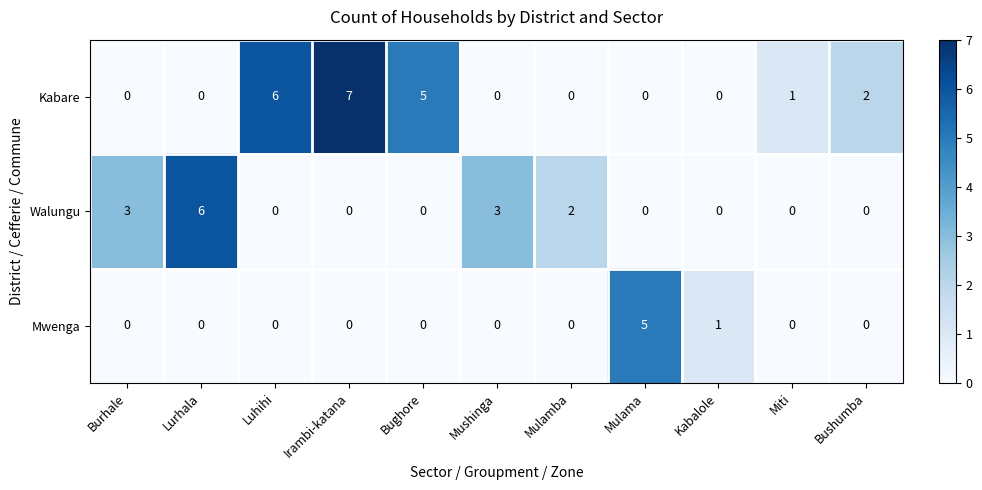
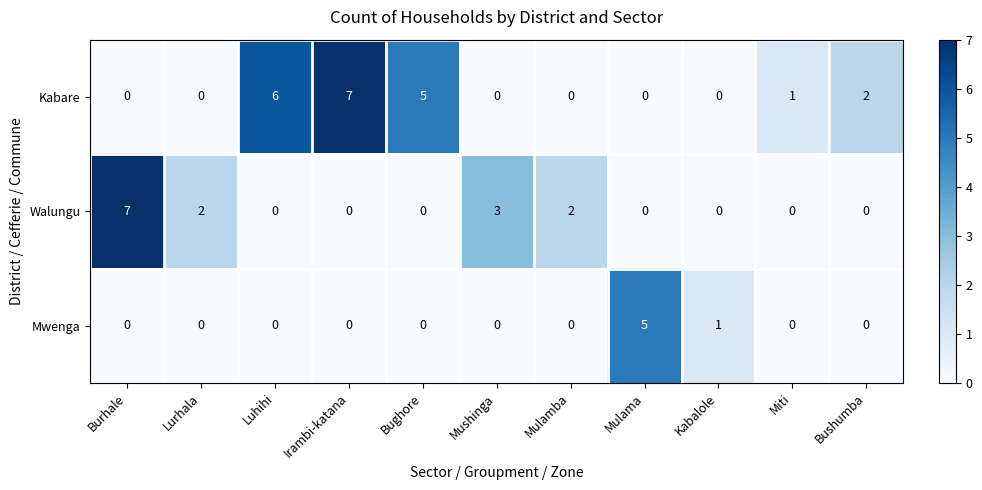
  {
    "Kabare": {
      "Burhale": 0,
      "Lurhala": 0,
      "Luhihi": 6,
      "Irambi-katana": 7,
      "Bughore": 5,
      "Mushinga": 0,
      "Mulamba": 0,
      "Mulama": 0,
      "Kabalole": 0,
      "Miti": 1,
      "Bushumba": 2
    },
    "Walungu": {
-     "Burhale": 3,
-     "Lurhala": 6,
+     "Burhale": 7,
+     "Lurhala": 2,
      "Luhihi": 0,
      "Irambi-katana": 0,
      "Bughore": 0,
      "Mushinga": 3,
      "Mulamba": 2,
      "Mulama": 0,
      "Kabalole": 0,
      "Miti": 0,
      "Bushumba": 0
    },
    "Mwenga": {
      "Burhale": 0,
      "Lurhala": 0,
      "Luhihi": 0,
      "Irambi-katana": 0,
      "Bughore": 0,
      "Mushinga": 0,
      "Mulamba": 0,
      "Mulama": 5,
      "Kabalole": 1,
      "Miti": 0,
      "Bushumba": 0
    }
  }
